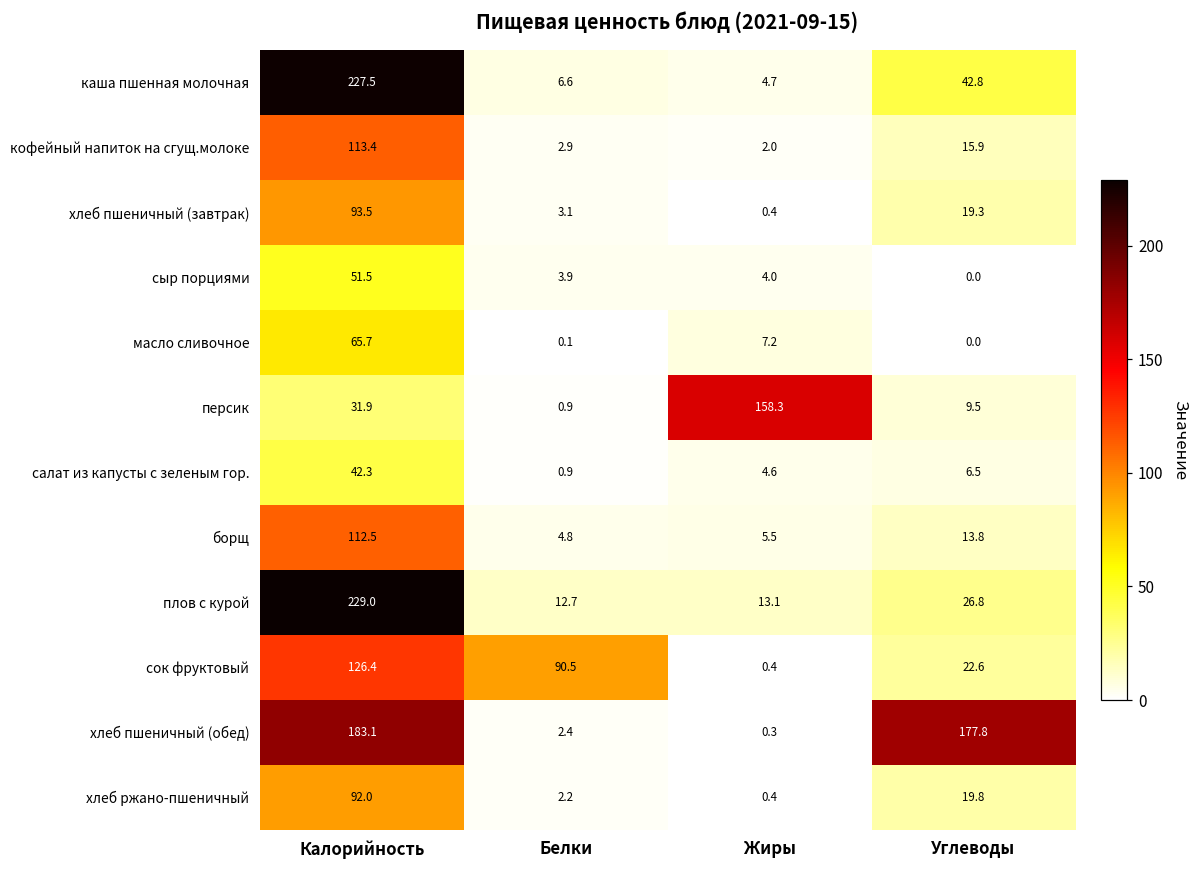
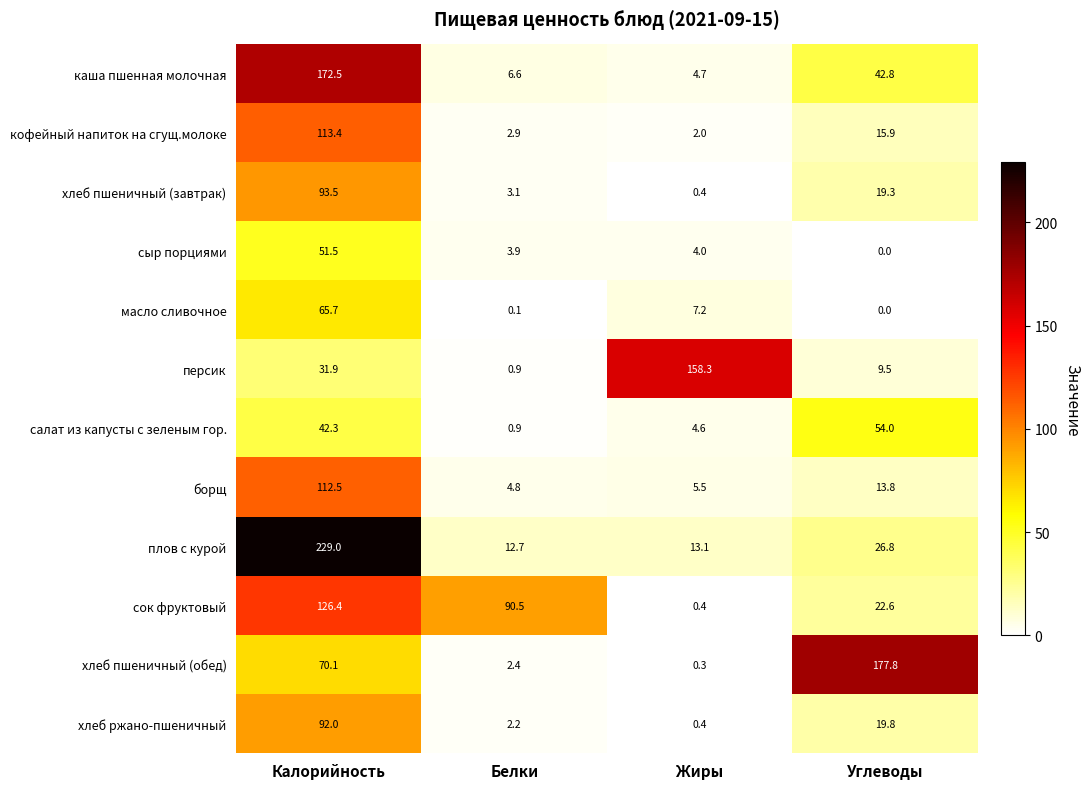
  {
    "каша пшенная молочная": {
-     "Калорийность": 227.5,
+     "Калорийность": 172.5,
      "Белки": 6.6,
      "Жиры": 4.7,
      "Углеводы": 42.8
    },
    "кофейный напиток на сгущ.молоке": {
      "Калорийность": 113.4,
      "Белки": 2.9,
      "Жиры": 2.0,
      "Углеводы": 15.9
    },
    "хлеб пшеничный (завтрак)": {
      "Калорийность": 93.5,
      "Белки": 3.1,
      "Жиры": 0.4,
      "Углеводы": 19.3
    },
    "сыр порциями": {
      "Калорийность": 51.5,
      "Белки": 3.9,
      "Жиры": 4.0,
      "Углеводы": 0.0
    },
    "масло сливочное": {
      "Калорийность": 65.7,
      "Белки": 0.1,
      "Жиры": 7.2,
      "Углеводы": 0.0
    },
    "персик": {
      "Калорийность": 31.9,
      "Белки": 0.9,
      "Жиры": 158.3,
      "Углеводы": 9.5
    },
    "салат из капусты с зеленым гор.": {
      "Калорийность": 42.3,
      "Белки": 0.9,
      "Жиры": 4.6,
-     "Углеводы": 6.5
+     "Углеводы": 54.0
    },
    "борщ": {
      "Калорийность": 112.5,
      "Белки": 4.8,
      "Жиры": 5.5,
      "Углеводы": 13.8
    },
    "плов с курой": {
      "Калорийность": 229.0,
      "Белки": 12.7,
      "Жиры": 13.1,
      "Углеводы": 26.8
    },
    "сок фруктовый": {
      "Калорийность": 126.4,
      "Белки": 90.5,
      "Жиры": 0.4,
      "Углеводы": 22.6
    },
    "хлеб пшеничный (обед)": {
-     "Калорийность": 183.1,
+     "Калорийность": 70.1,
      "Белки": 2.4,
      "Жиры": 0.3,
      "Углеводы": 177.8
    },
    "хлеб ржано-пшеничный": {
      "Калорийность": 92.0,
      "Белки": 2.2,
      "Жиры": 0.4,
      "Углеводы": 19.8
    }
  }
